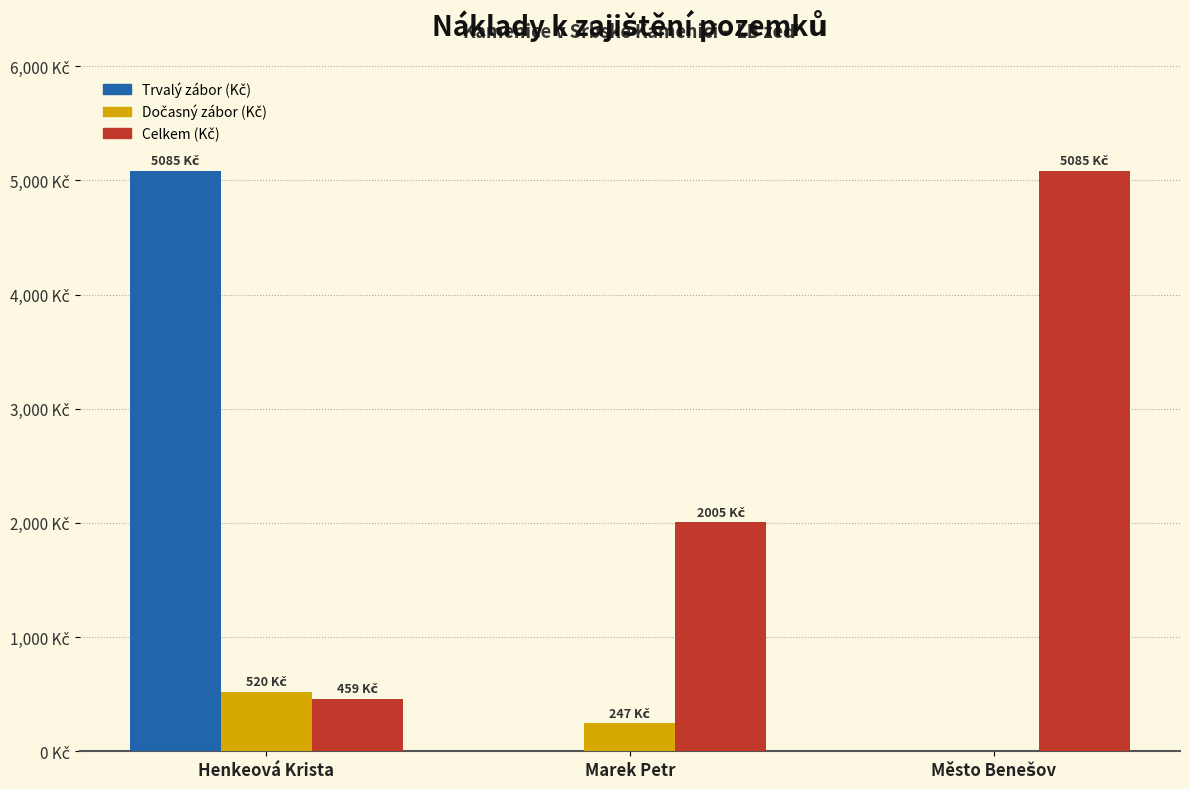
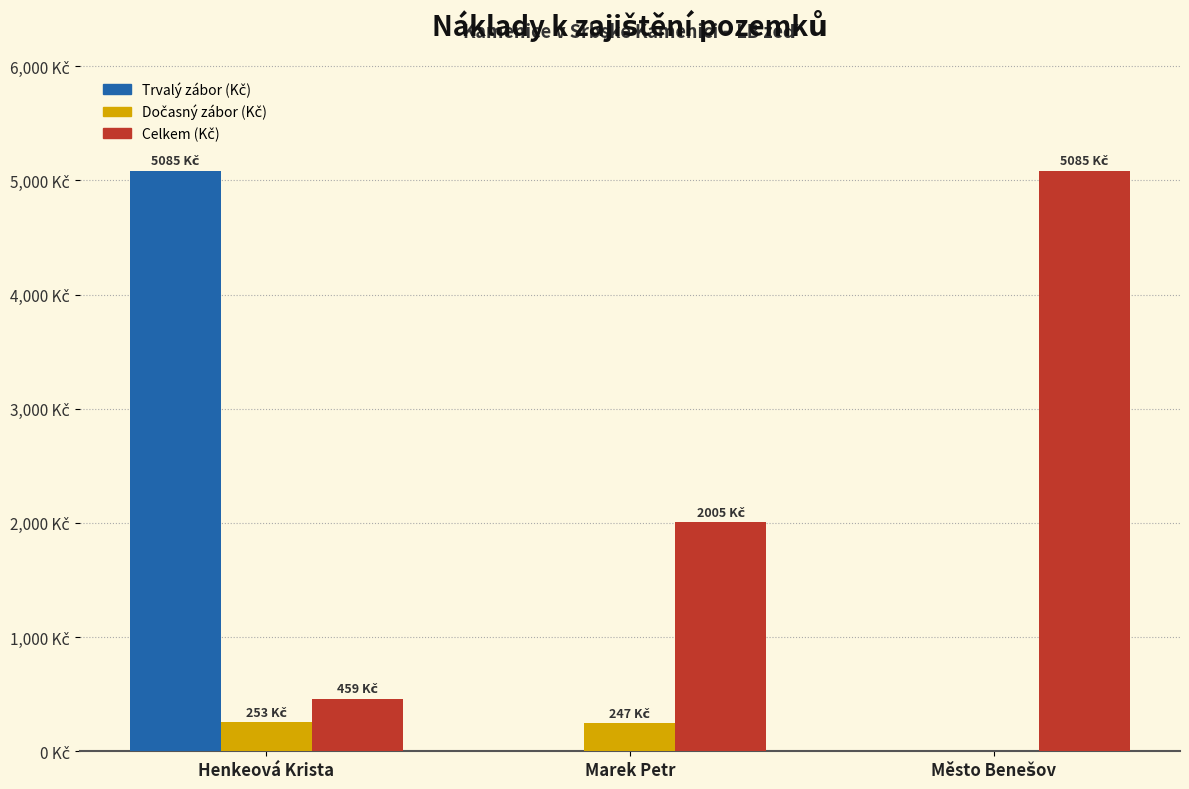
  {
    "Trvalý zábor (Kč)": {
      "Henkeová Krista": 5085
    },
    "Dočasný zábor (Kč)": {
-     "Henkeová Krista": 520,
+     "Henkeová Krista": 253,
      "Marek Petr": 247
    },
    "Celkem (Kč)": {
      "Henkeová Krista": 459,
      "Marek Petr": 2005,
      "Město Benešov": 5085
    }
  }
